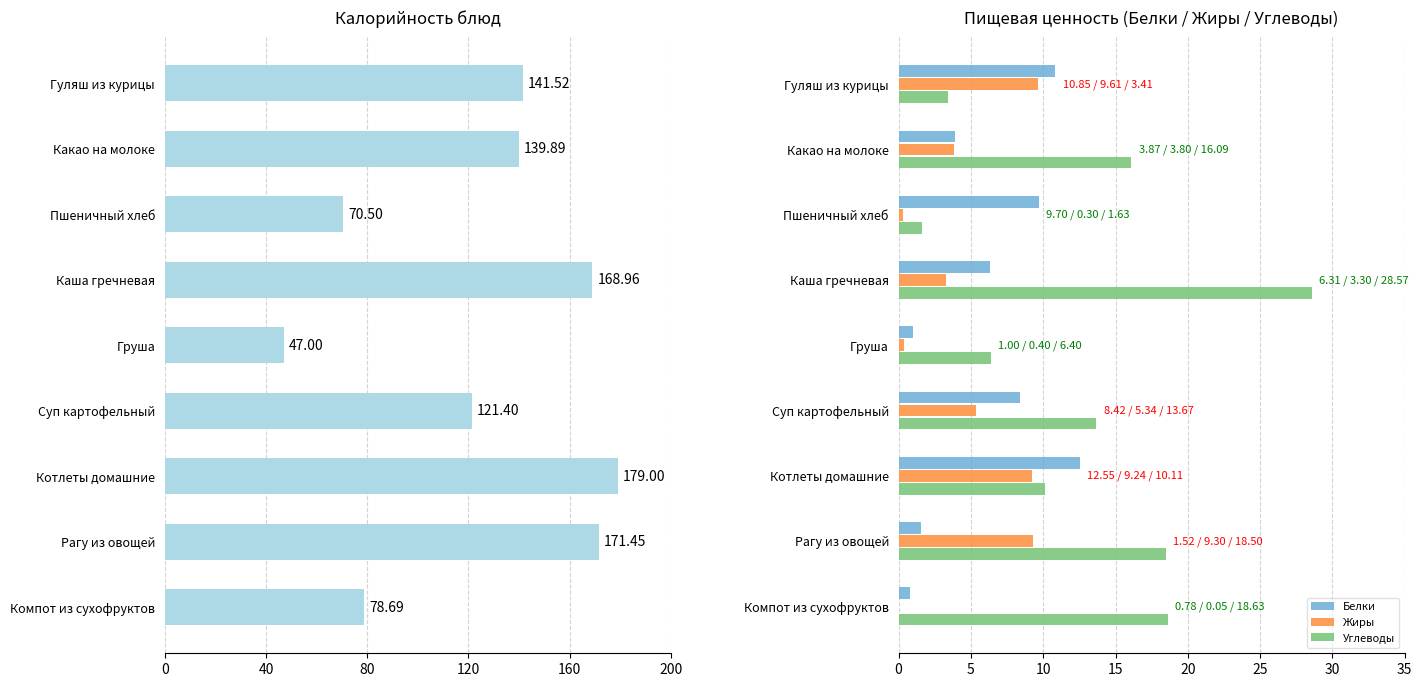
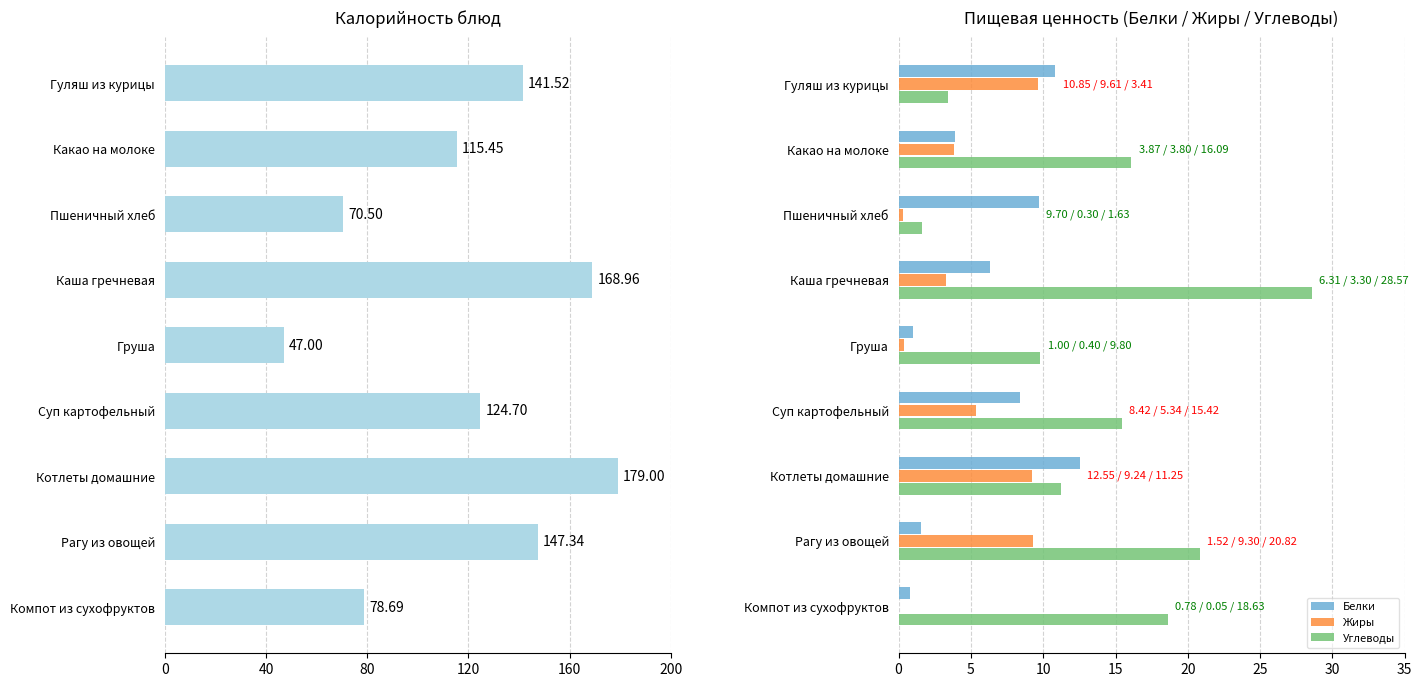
  {
    "Калорийность блюд": {
      "Гуляш из курицы": 141.52,
-     "Какао на молоке": 139.89,
+     "Какао на молоке": 115.45,
      "Пшеничный хлеб": 70.50,
      "Каша гречневая": 168.96,
      "Груша": 47.00,
-     "Суп картофельный": 121.40,
+     "Суп картофельный": 124.70,
      "Котлеты домашние": 179.00,
-     "Рагу из овощей": 171.45,
+     "Рагу из овощей": 147.34,
      "Компот из сухофруктов": 78.69
    },
    "Пищевая ценность (Белки / Жиры / Углеводы)": {
      "Белки": {
        "Гуляш из курицы": 10.85,
        "Пшеничный хлеб": 9.70,
        "Котлеты домашние": 12.55
      },
      "Жиры": {
        "Гуляш из курицы": 9.6,
        "Какао на молоке": 3.8,
        "Пшеничный хлеб": 0.3,
        "Каша гречневая": 3.3,
        "Груша": 0.4,
        "Суп картофельный": 5.3,
        "Котлеты домашние": 9.2,
        "Рагу из овощей": 9.3
      },
      "Углеводы": {
        "Какао на молоке": 16.09,
        "Каша гречневая": 28.57,
-       "Груша": 6.40,
-       "Суп картофельный": 13.67,
-       "Котлеты домашние": 10.11,
-       "Рагу из овощей": 18.50,
+       "Груша": 9.80,
+       "Суп картофельный": 15.42,
+       "Котлеты домашние": 11.25,
+       "Рагу из овощей": 20.82,
        "Компот из сухофруктов": 18.63
      }
    }
  }
